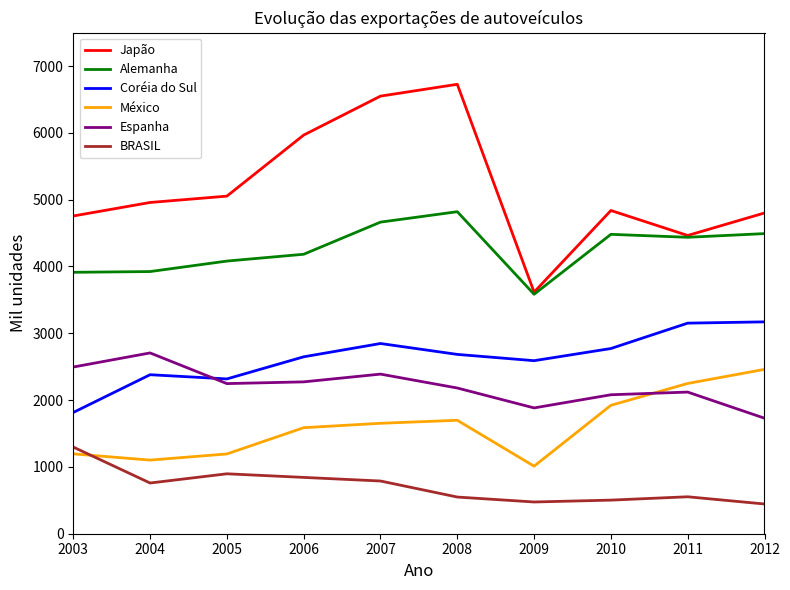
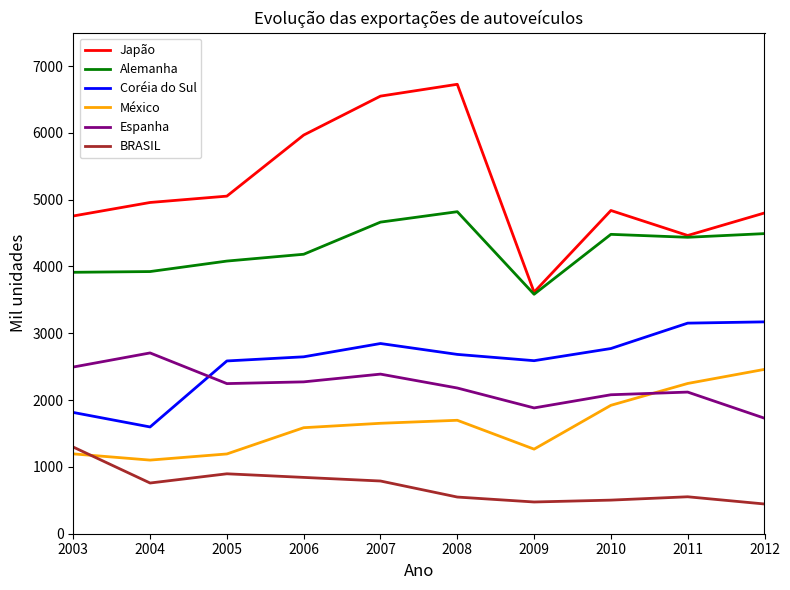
  {
    "Japão": {
      "2003": 4800,
      "2004": 5000,
      "2005": 5100,
      "2006": 6000,
      "2007": 6600,
      "2008": 6700,
      "2010": 4800,
      "2012": 4800
    },
    "Alemanha": {
      "2003": 3900,
      "2004": 3900,
      "2005": 4100,
      "2006": 4200,
      "2007": 4700,
      "2008": 4800,
      "2010": 4500,
      "2012": 4500
    },
    "Coréia do Sul": {
      "2003": 1800,
-     "2004": 2400,
-     "2005": 2300,
+     "2004": 1600,
+     "2005": 2600,
      "2006": 2600,
      "2007": 2800,
      "2008": 2700,
      "2009": 2600,
      "2010": 2800,
      "2011": 3200,
      "2012": 3200
    },
    "México": {
      "2003": 1200,
      "2004": 1100,
      "2005": 1200,
      "2006": 1600,
      "2007": 1700,
      "2008": 1700,
-     "2009": 1000,
+     "2009": 1300,
      "2010": 1900,
      "2011": 2200,
      "2012": 2500
    },
    "Espanha": {
      "2003": 2500,
      "2004": 2700,
      "2005": 2200,
      "2006": 2300,
      "2007": 2400,
      "2008": 2200,
      "2009": 1900,
      "2010": 2100,
      "2011": 2100,
      "2012": 1700
    },
    "BRASIL": {
      "2003": 1300,
      "2004": 800,
      "2005": 900,
      "2006": 800,
      "2007": 800,
      "2008": 500,
      "2009": 500,
      "2010": 500,
      "2011": 600,
      "2012": 400
    }
  }
